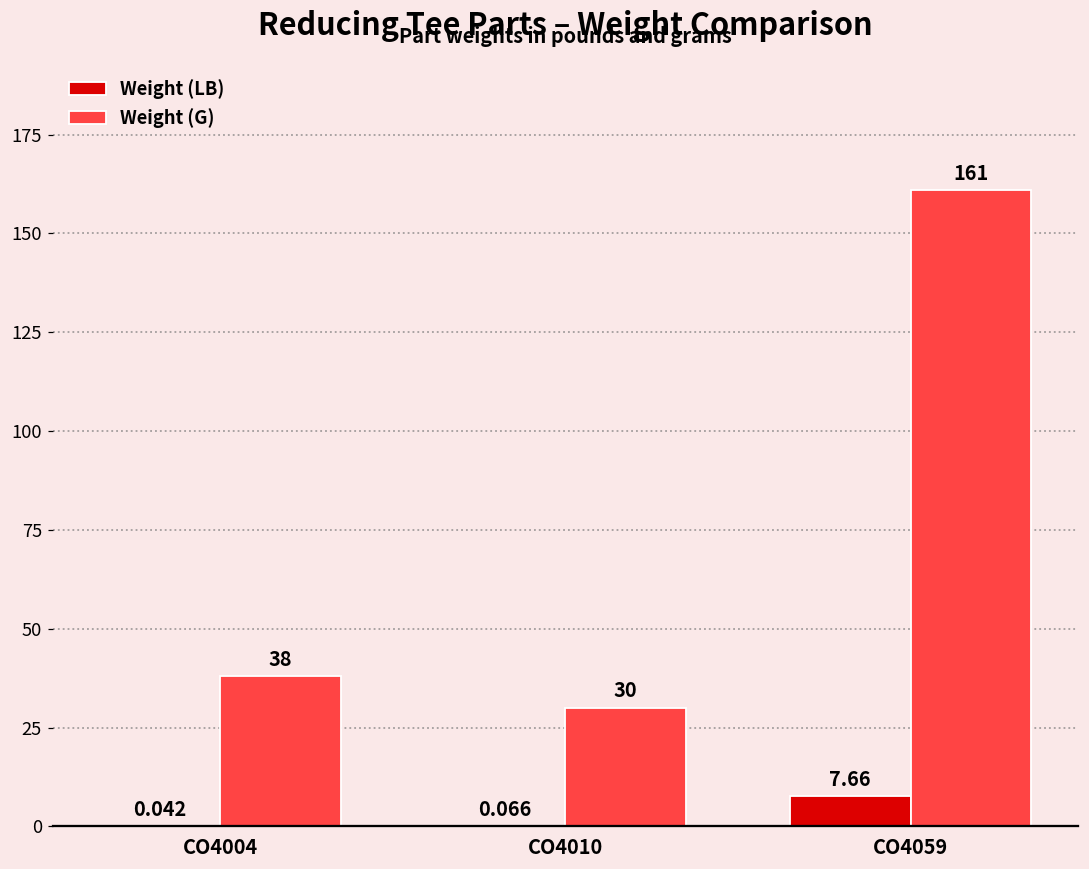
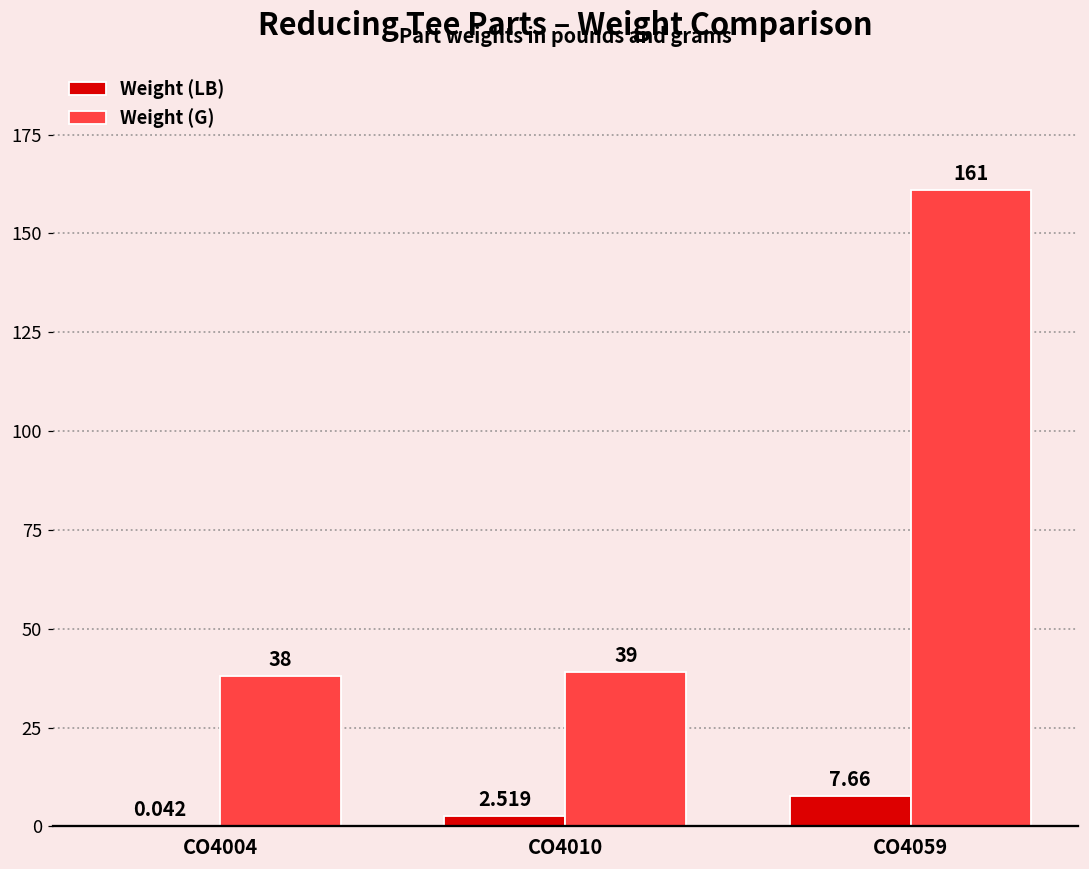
  {
    "Weight (LB)": {
      "CO4004": 0.042,
-     "CO4010": 0.066,
+     "CO4010": 2.519,
      "CO4059": 7.66
    },
    "Weight (G)": {
      "CO4004": 38,
-     "CO4010": 30,
+     "CO4010": 39,
      "CO4059": 161
    }
  }
